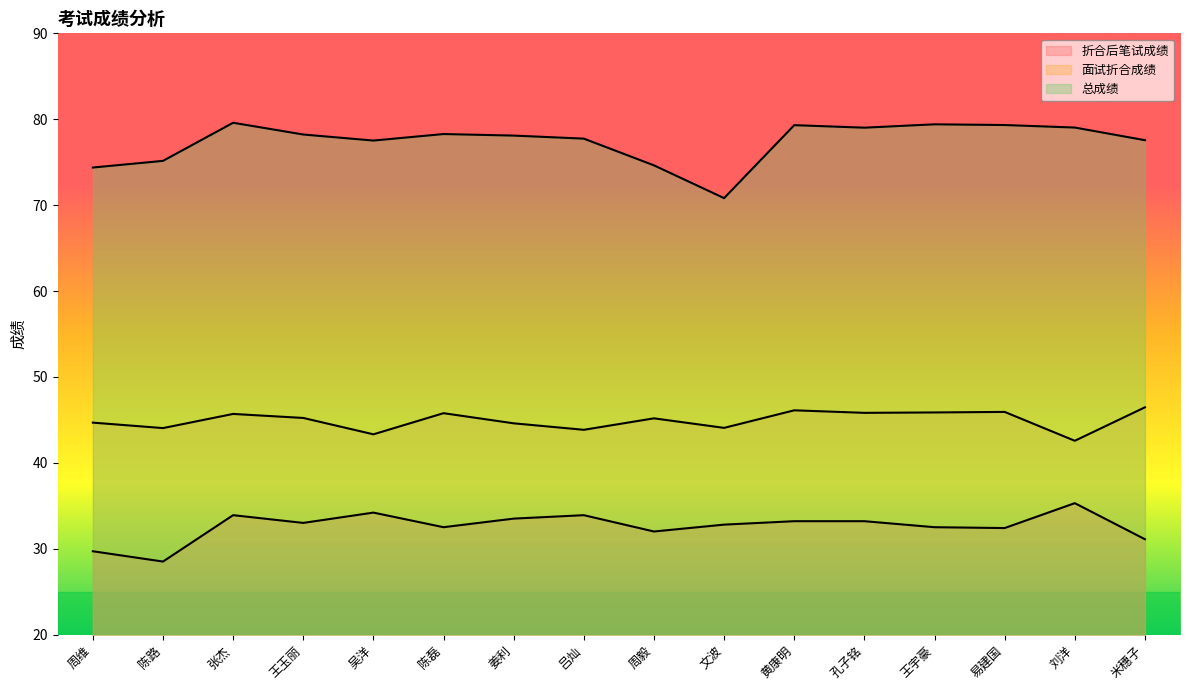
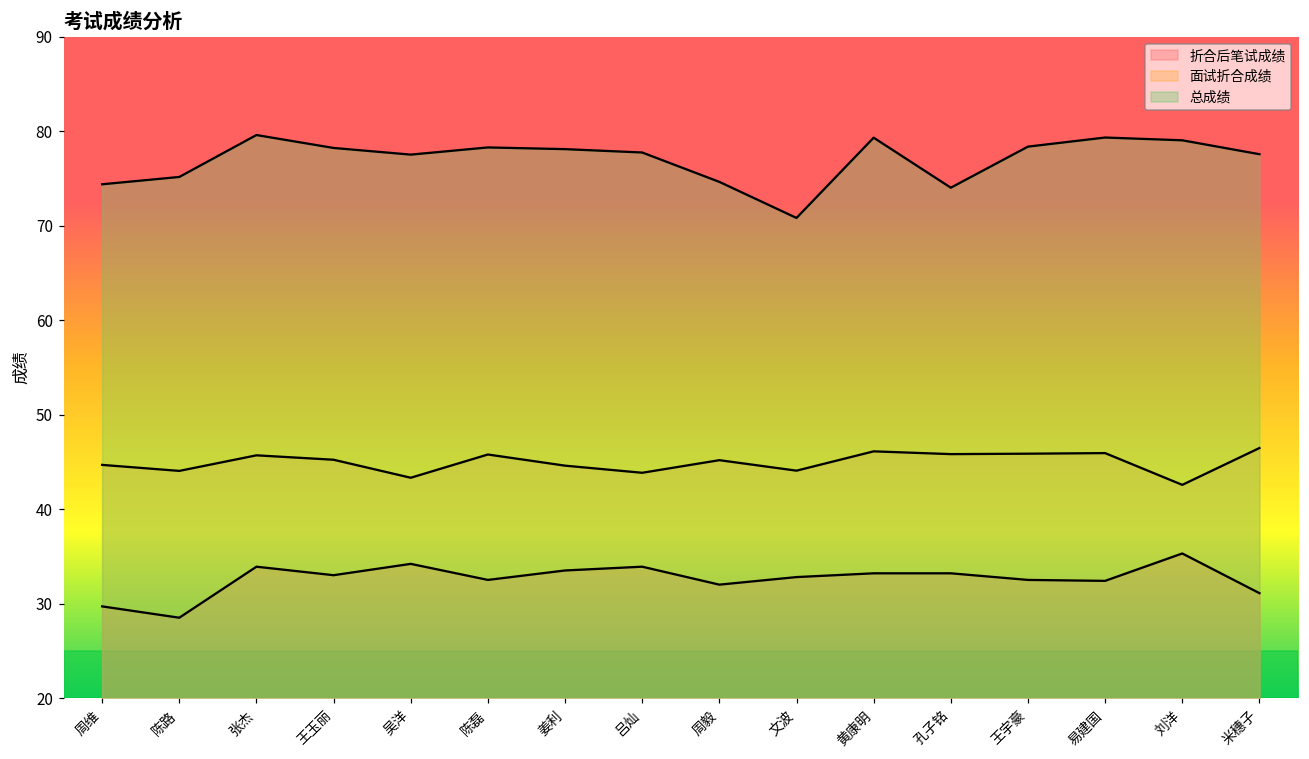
  {
    "总成绩": {
      "周维": 74,
      "陈路": 75,
      "张杰": 80,
      "王玉丽": 78,
      "吴洋": 78,
      "陈磊": 78,
      "姜利": 78,
      "吕灿": 78,
      "周毅": 75,
      "文波": 71,
      "黄康明": 79,
-     "孔子铭": 79,
-     "王宇豪": 79,
+     "孔子铭": 74,
+     "王宇豪": 78,
      "易建国": 79,
      "刘洋": 79,
      "米穗子": 78
    }
  }
